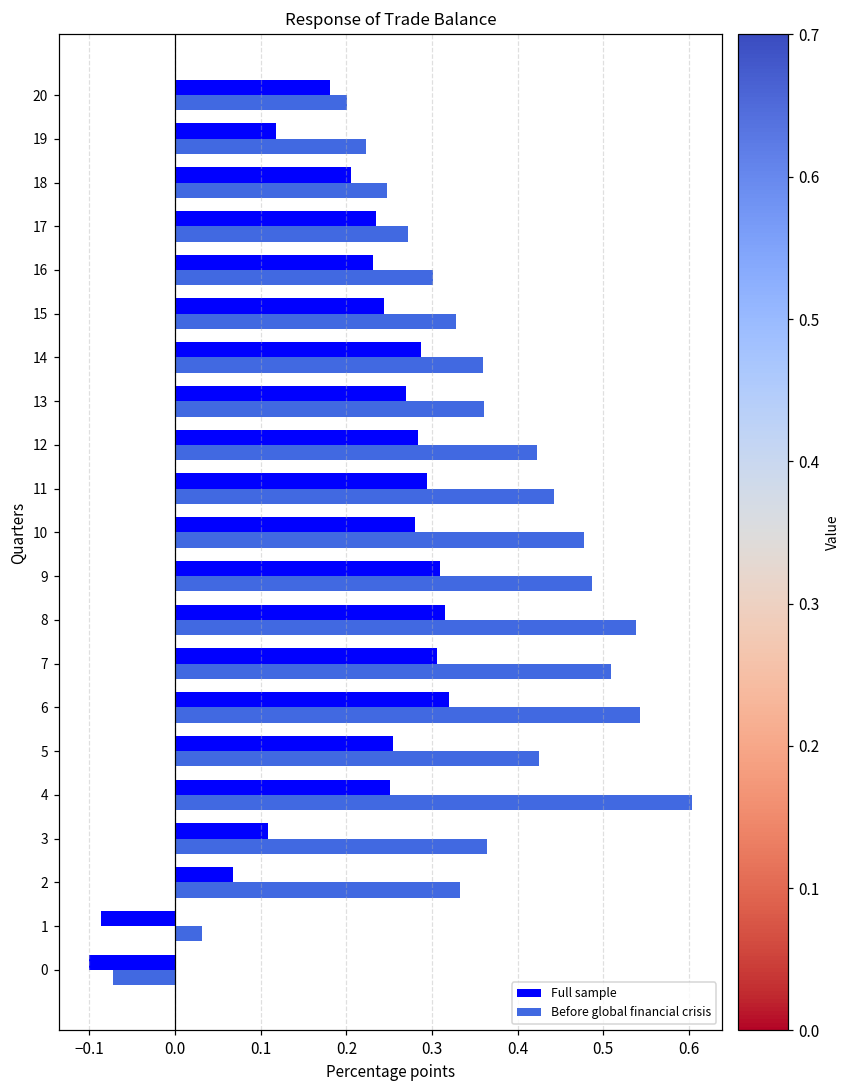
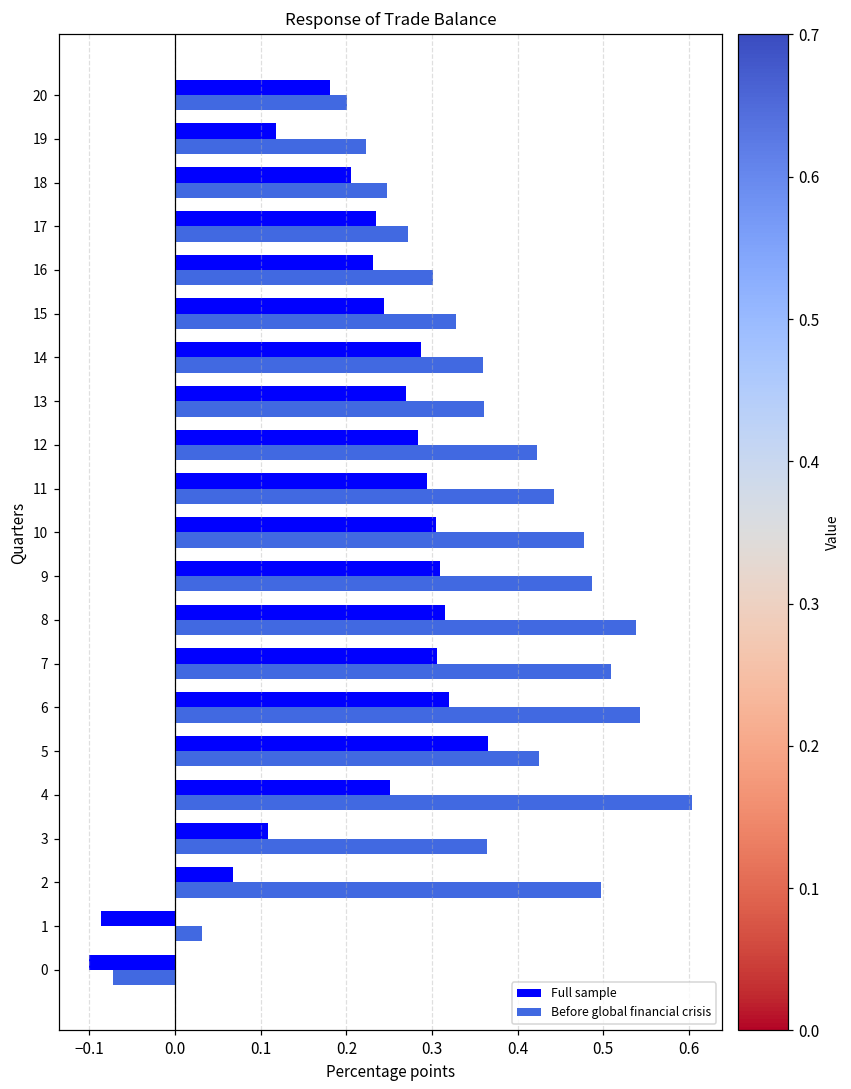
  {
    "Full sample": {
      "20": 0.18,
      "19": 0.12,
      "18": 0.20,
      "17": 0.23,
      "16": 0.23,
      "15": 0.24,
      "14": 0.29,
      "13": 0.27,
      "12": 0.28,
      "11": 0.29,
-     "10": 0.28,
+     "10": 0.30,
      "9": 0.31,
      "8": 0.31,
      "7": 0.31,
      "6": 0.32,
-     "5": 0.25,
+     "5": 0.37,
      "4": 0.25,
      "3": 0.11,
      "2": 0.07,
      "1": -0.09,
      "0": -0.10
    },
    "Before global financial crisis": {
      "20": 0.20,
      "19": 0.22,
      "18": 0.25,
      "17": 0.27,
      "16": 0.30,
      "15": 0.33,
      "14": 0.36,
      "13": 0.36,
      "12": 0.42,
      "11": 0.44,
      "10": 0.48,
      "9": 0.49,
      "8": 0.54,
      "7": 0.51,
      "6": 0.54,
      "5": 0.43,
      "4": 0.60,
      "3": 0.36,
-     "2": 0.33,
+     "2": 0.50,
      "1": 0.03,
      "0": -0.07
    }
  }
